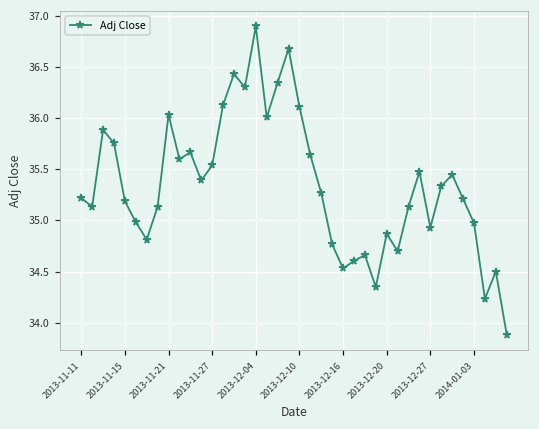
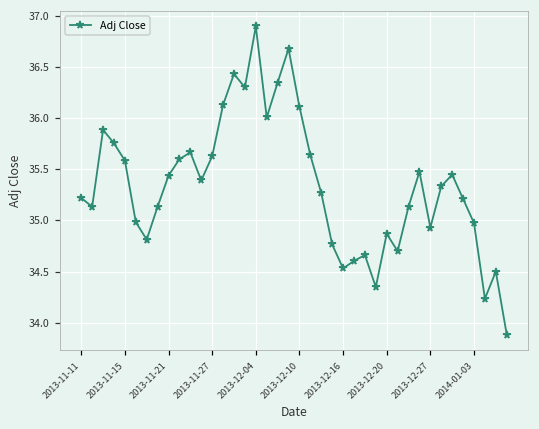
  {
    "2013-11-11": 35.2,
-   "2013-11-15": 35.2,
-   "2013-11-21": 36.0,
-   "2013-11-27": 35.5,
+   "2013-11-15": 35.6,
+   "2013-11-21": 35.4,
+   "2013-11-27": 35.6,
    "2013-12-04": 36.9,
    "2013-12-10": 36.1,
    "2013-12-16": 34.5,
    "2013-12-20": 34.9,
    "2013-12-27": 34.9,
    "2014-01-03": 35.0
  }
